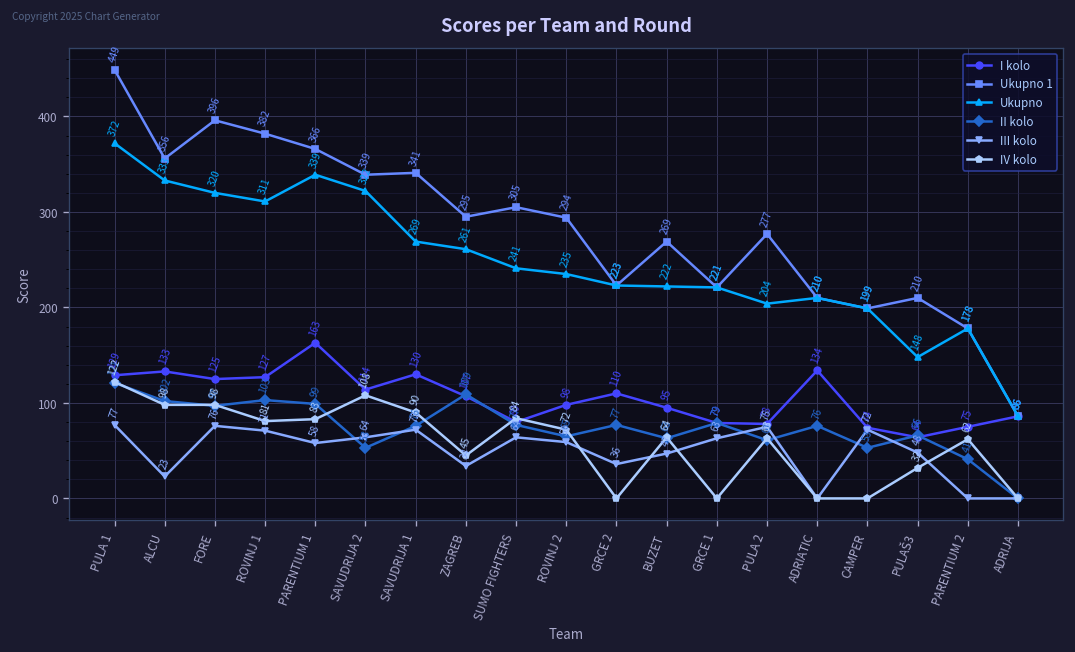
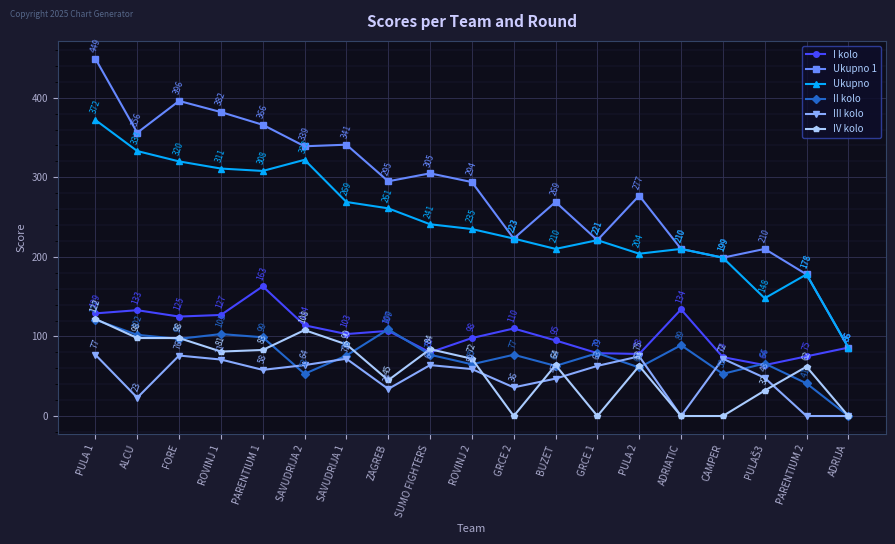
  {
    "I kolo": {
      "ALCU": 133,
      "FORE": 125,
      "ROVINJ 1": 127,
      "PARENTIUM 1": 163,
-     "SAVUDRIJA 1": 130,
+     "SAVUDRIJA 1": 103,
      "ROVINJ 2": 98,
      "GRCE 2": 110,
      "BUZET": 95,
      "ADRIATIC": 134,
      "PARENTIUM 2": 75
    },
    "Ukupno": {
      "PULA 1": 372,
      "FORE": 320,
      "ROVINJ 1": 311,
-     "PARENTIUM 1": 339,
+     "PARENTIUM 1": 308,
      "SAVUDRIJA 1": 269,
      "ZAGREB": 261,
      "SUMO FIGHTERS": 241,
      "ROVINJ 2": 235,
-     "BUZET": 222,
+     "BUZET": 210,
      "PULA 2": 204,
      "PULAŠ3": 148
    },
    "II kolo": {
      "PARENTIUM 1": 99,
      "GRCE 2": 77,
-     "ADRIATIC": 76
+     "ADRIATIC": 89
    }
  }
